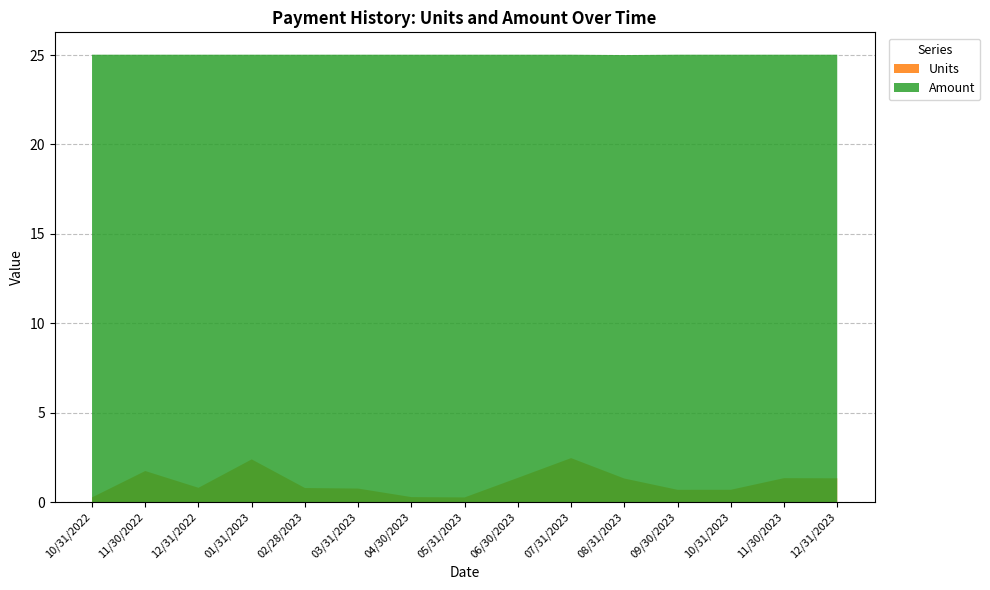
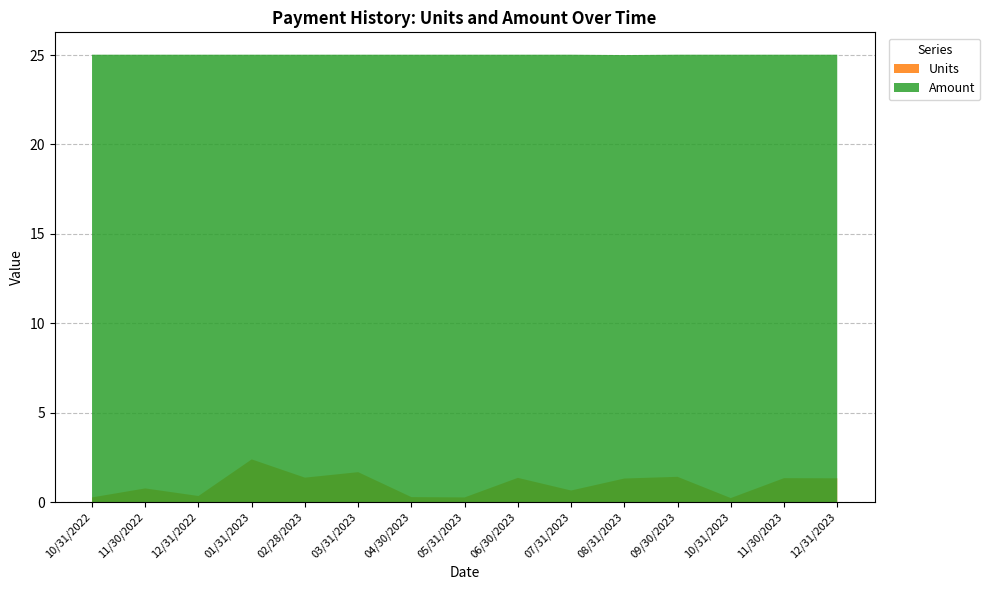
  {
    "Units": {
      "10/31/2022": 0.3,
-     "11/30/2022": 1.7,
-     "12/31/2022": 0.8,
+     "11/30/2022": 0.8,
+     "12/31/2022": 0.3,
      "01/31/2023": 2.4,
-     "02/28/2023": 0.8,
-     "03/31/2023": 0.8,
+     "02/28/2023": 1.4,
+     "03/31/2023": 1.7,
      "04/30/2023": 0.3,
      "05/31/2023": 0.3,
      "06/30/2023": 1.4,
-     "07/31/2023": 2.5,
+     "07/31/2023": 0.6,
      "08/31/2023": 1.3,
-     "09/30/2023": 0.7,
-     "10/31/2023": 0.7,
+     "09/30/2023": 1.4,
+     "10/31/2023": 0.2,
      "11/30/2023": 1.3,
      "12/31/2023": 1.3
    },
    "Amount": {
      "10/31/2022": 25.0,
      "11/30/2022": 25.0,
      "12/31/2022": 25.0,
      "01/31/2023": 25.0,
      "02/28/2023": 25.0,
      "03/31/2023": 25.0,
      "04/30/2023": 25.0,
      "05/31/2023": 25.0,
      "06/30/2023": 25.0,
      "07/31/2023": 25.0,
      "08/31/2023": 25.0,
      "09/30/2023": 25.0,
      "10/31/2023": 25.0,
      "11/30/2023": 25.0,
      "12/31/2023": 25.0
    }
  }
